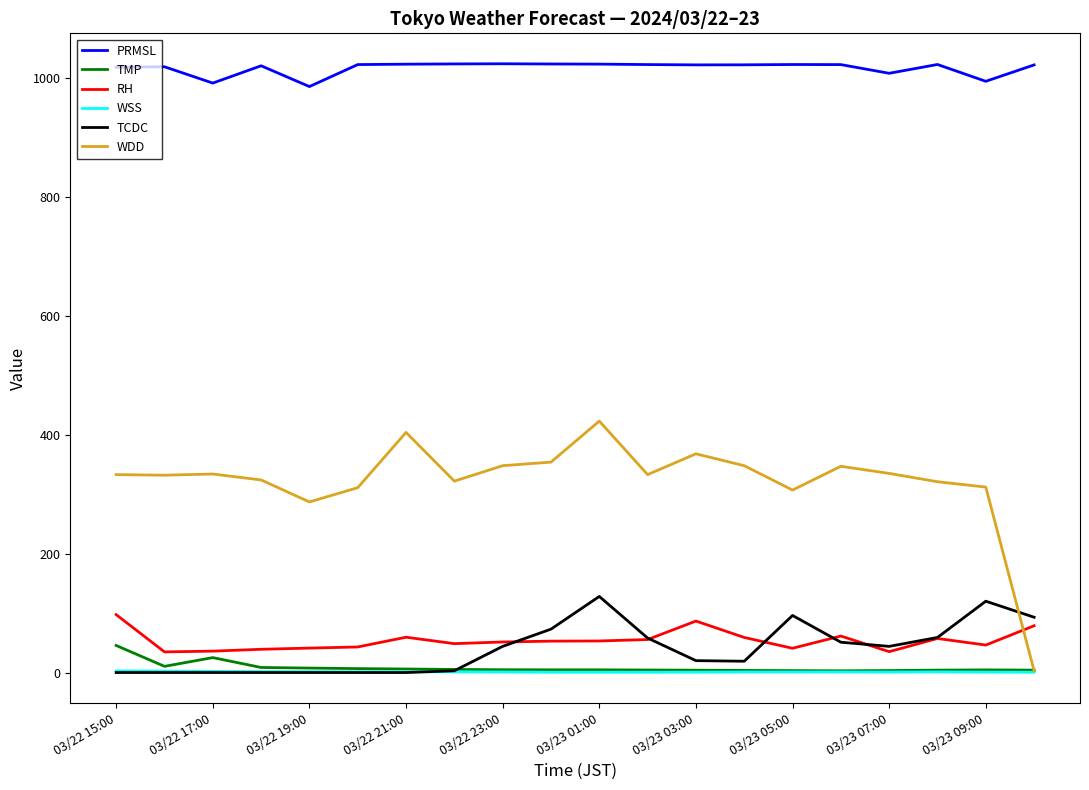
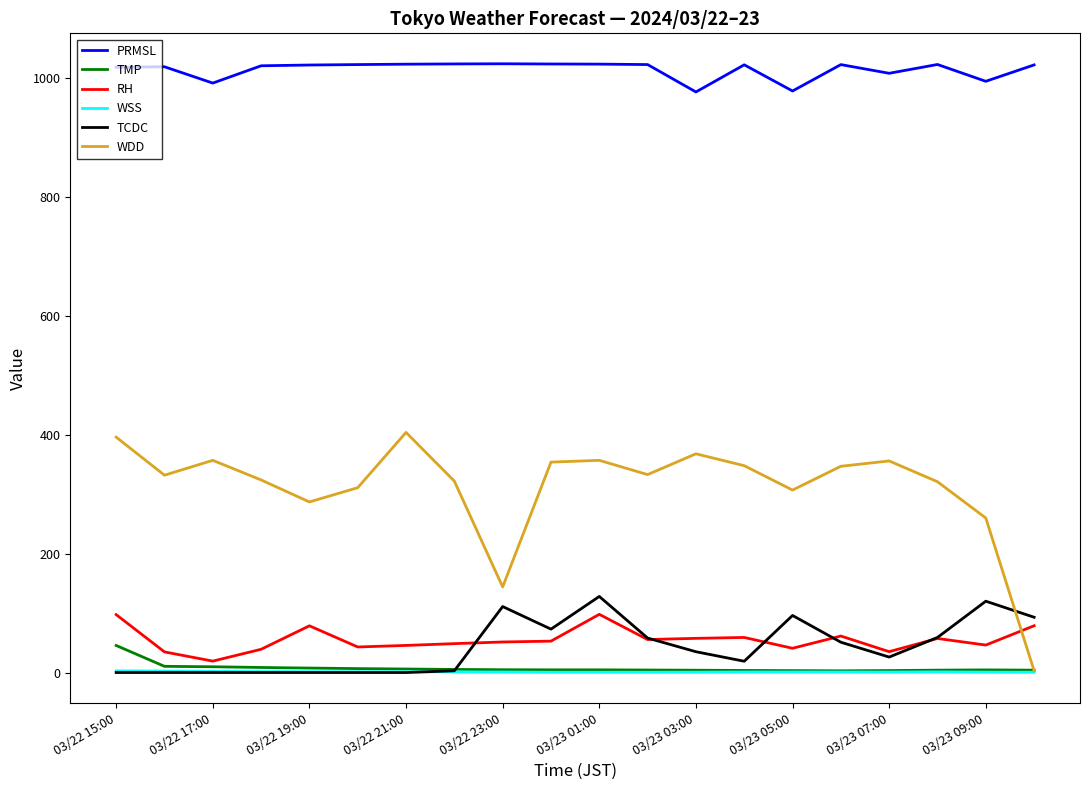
  {
    "PRMSL": {
      "03/22 17:00": 990,
-     "03/22 19:00": 990,
+     "03/22 19:00": 1020,
      "03/22 21:00": 1020,
      "03/22 23:00": 1020,
      "03/23 01:00": 1020,
-     "03/23 03:00": 1020,
-     "03/23 05:00": 1020,
+     "03/23 03:00": 980,
+     "03/23 05:00": 980,
      "03/23 07:00": 1010,
      "03/23 09:00": 990
    },
    "TMP": {
      "03/22 15:00": 50,
-     "03/22 17:00": 30,
+     "03/22 17:00": 10,
      "03/22 19:00": 10,
      "03/22 21:00": 10
    },
    "RH": {
      "03/22 15:00": 100,
-     "03/22 17:00": 40,
-     "03/22 19:00": 40,
-     "03/22 21:00": 60,
+     "03/22 17:00": 20,
+     "03/22 19:00": 80,
+     "03/22 21:00": 50,
      "03/22 23:00": 50,
-     "03/23 01:00": 50,
-     "03/23 03:00": 90,
+     "03/23 01:00": 100,
+     "03/23 03:00": 60,
      "03/23 05:00": 40,
      "03/23 07:00": 40,
      "03/23 09:00": 50
    },
    "TCDC": {
-     "03/22 23:00": 40,
+     "03/22 23:00": 110,
      "03/23 01:00": 130,
-     "03/23 03:00": 20,
+     "03/23 03:00": 40,
      "03/23 05:00": 100,
-     "03/23 07:00": 40,
+     "03/23 07:00": 30,
      "03/23 09:00": 120
    },
    "WDD": {
-     "03/22 15:00": 330,
-     "03/22 17:00": 330,
+     "03/22 15:00": 400,
+     "03/22 17:00": 360,
      "03/22 19:00": 290,
      "03/22 21:00": 400,
-     "03/22 23:00": 350,
-     "03/23 01:00": 420,
+     "03/22 23:00": 140,
+     "03/23 01:00": 360,
      "03/23 03:00": 370,
      "03/23 05:00": 310,
-     "03/23 07:00": 340,
-     "03/23 09:00": 310
+     "03/23 07:00": 360,
+     "03/23 09:00": 260
    }
  }
